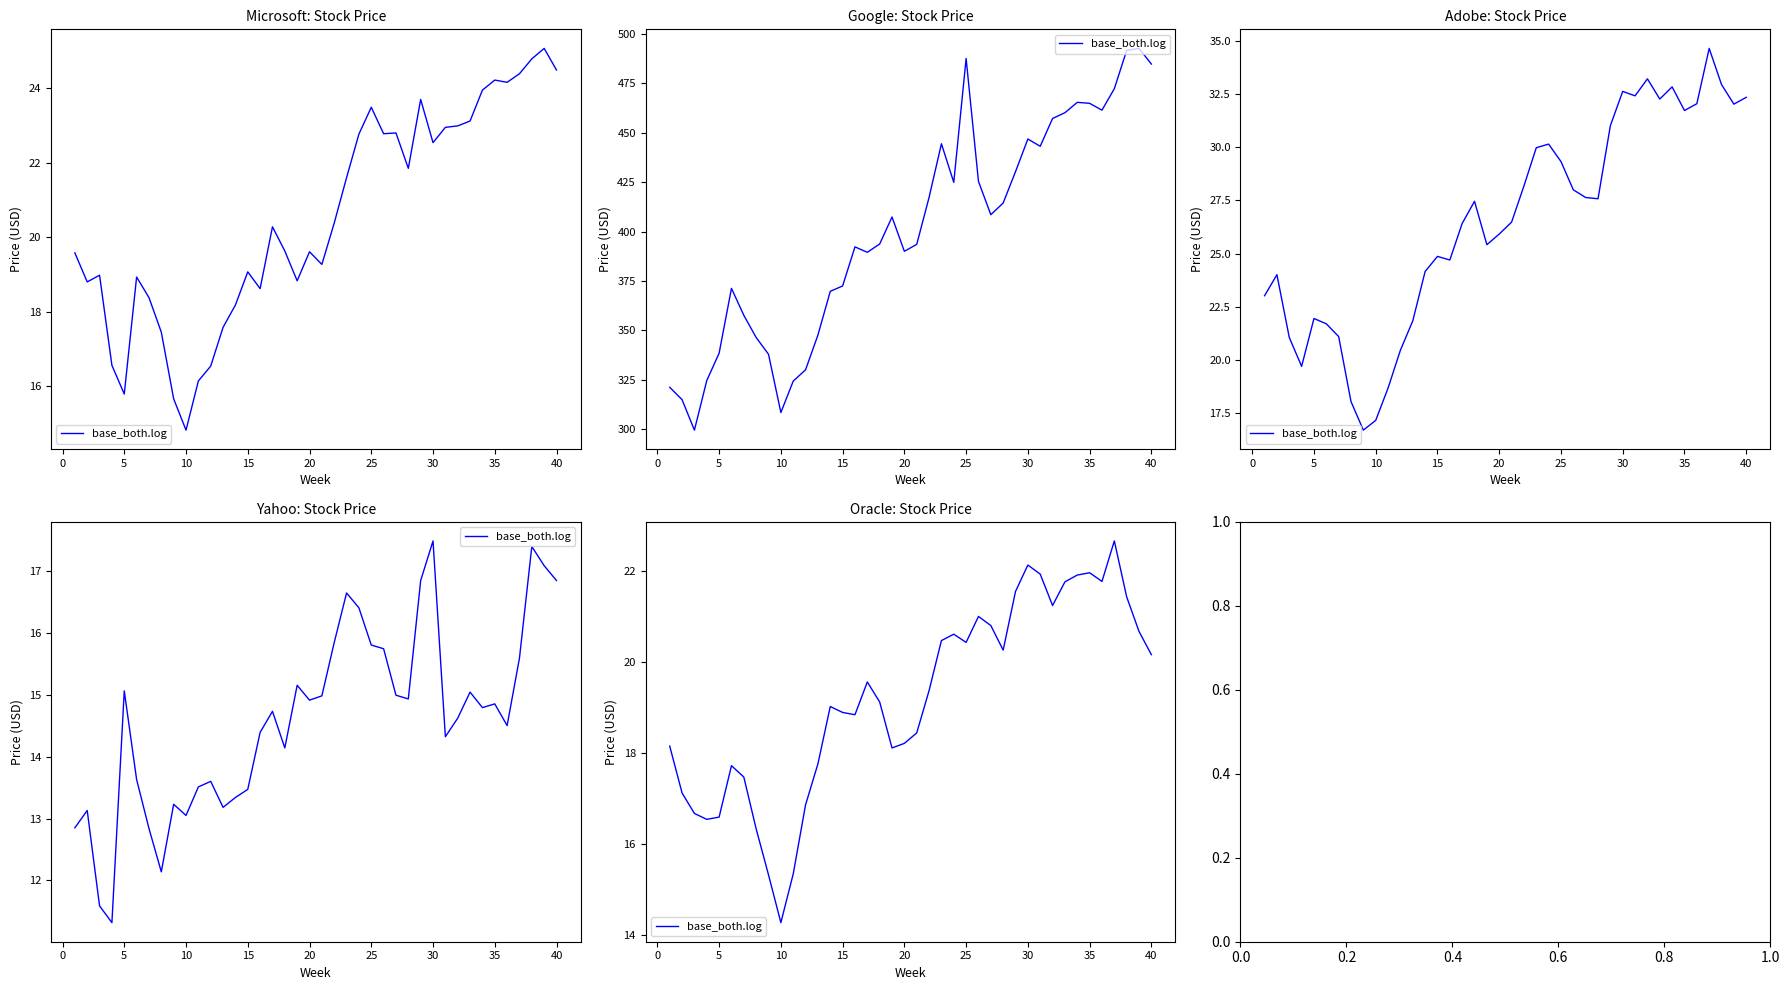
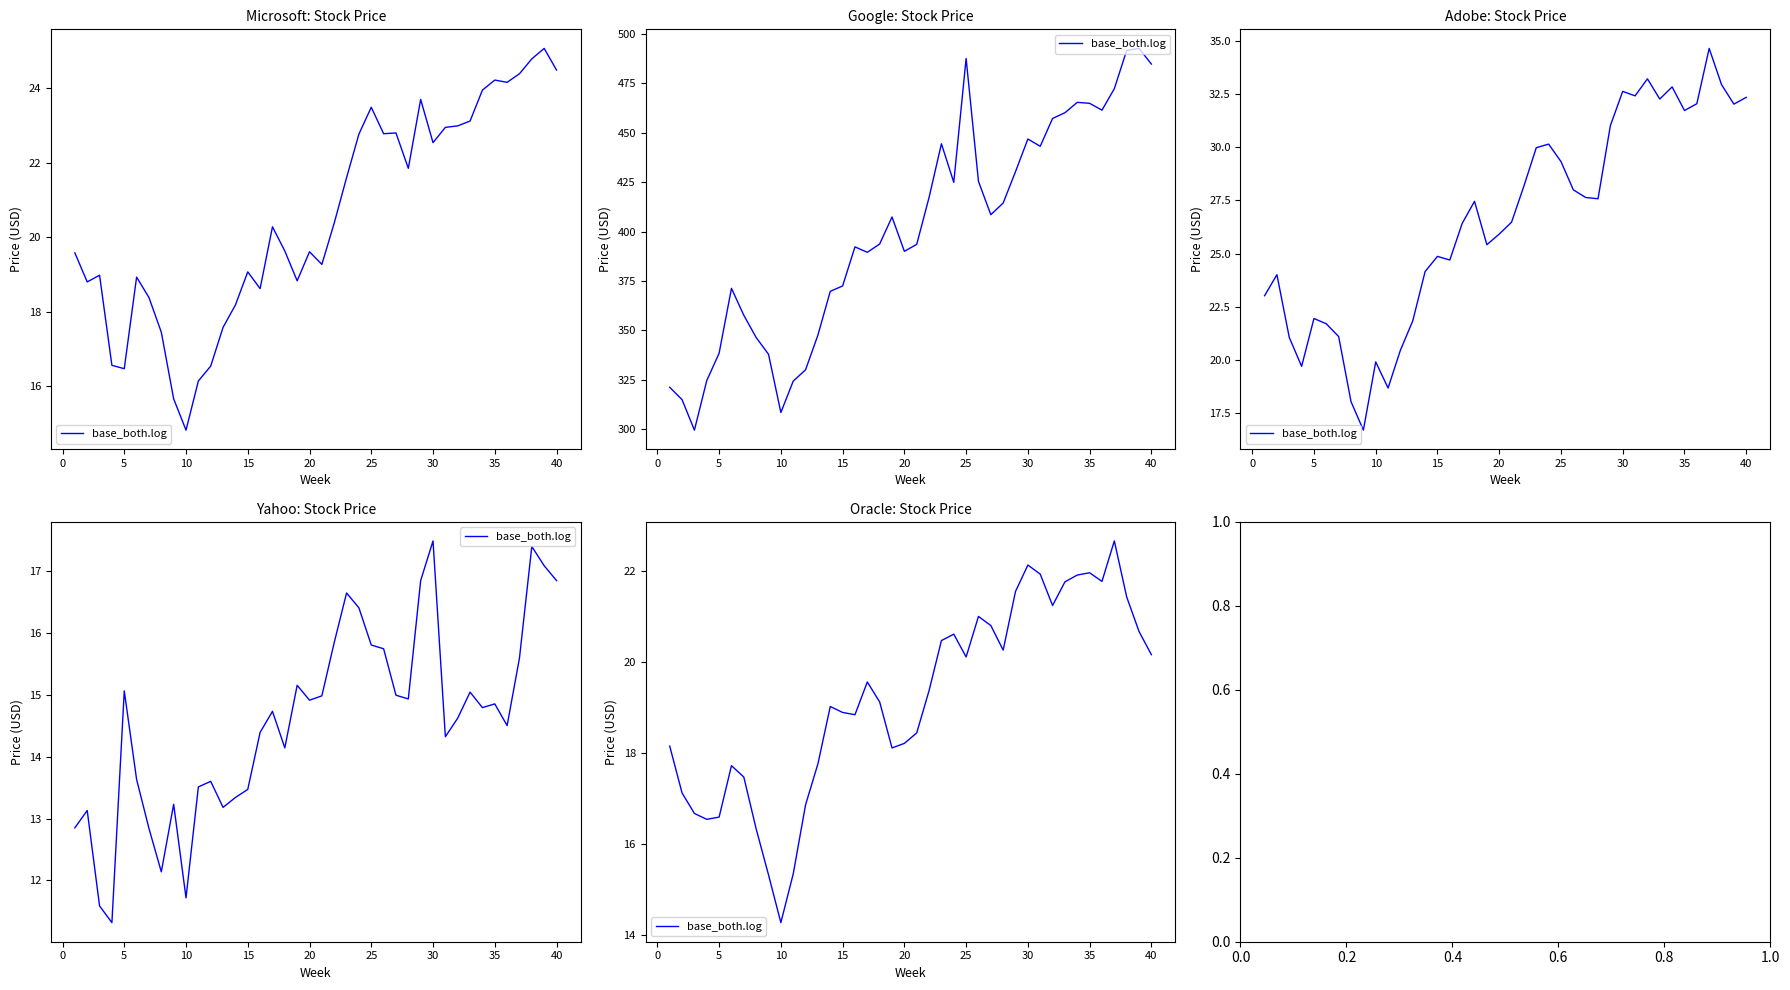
  {
    "Microsoft: Stock Price": {
-     "5": 15.8,
+     "5": 16.5,
      "10": 14.8,
      "15": 19.1,
      "20": 19.6,
      "25": 23.5,
      "30": 22.5,
      "35": 24.2,
      "40": 24.5
    },
    "Google: Stock Price": {
      "5": 339,
      "10": 309,
      "15": 373,
      "20": 390,
      "25": 487,
      "30": 447,
      "35": 465,
      "40": 485
    },
    "Adobe: Stock Price": {
      "5": 22.0,
-     "10": 17.2,
+     "10": 19.9,
      "15": 24.9,
      "20": 25.9,
      "25": 29.3,
      "30": 32.6,
      "35": 31.7,
      "40": 32.4
    },
    "Yahoo: Stock Price": {
      "5": 15.1,
-     "10": 13.1,
+     "10": 11.7,
      "15": 13.5,
      "20": 14.9,
      "25": 15.8,
      "30": 17.5,
      "35": 14.9,
      "40": 16.8
    },
    "Oracle: Stock Price": {
      "5": 16.6,
      "10": 14.3,
      "15": 18.9,
      "20": 18.2,
-     "25": 20.4,
+     "25": 20.1,
      "30": 22.1,
      "35": 22.0,
      "40": 20.2
    }
  }
